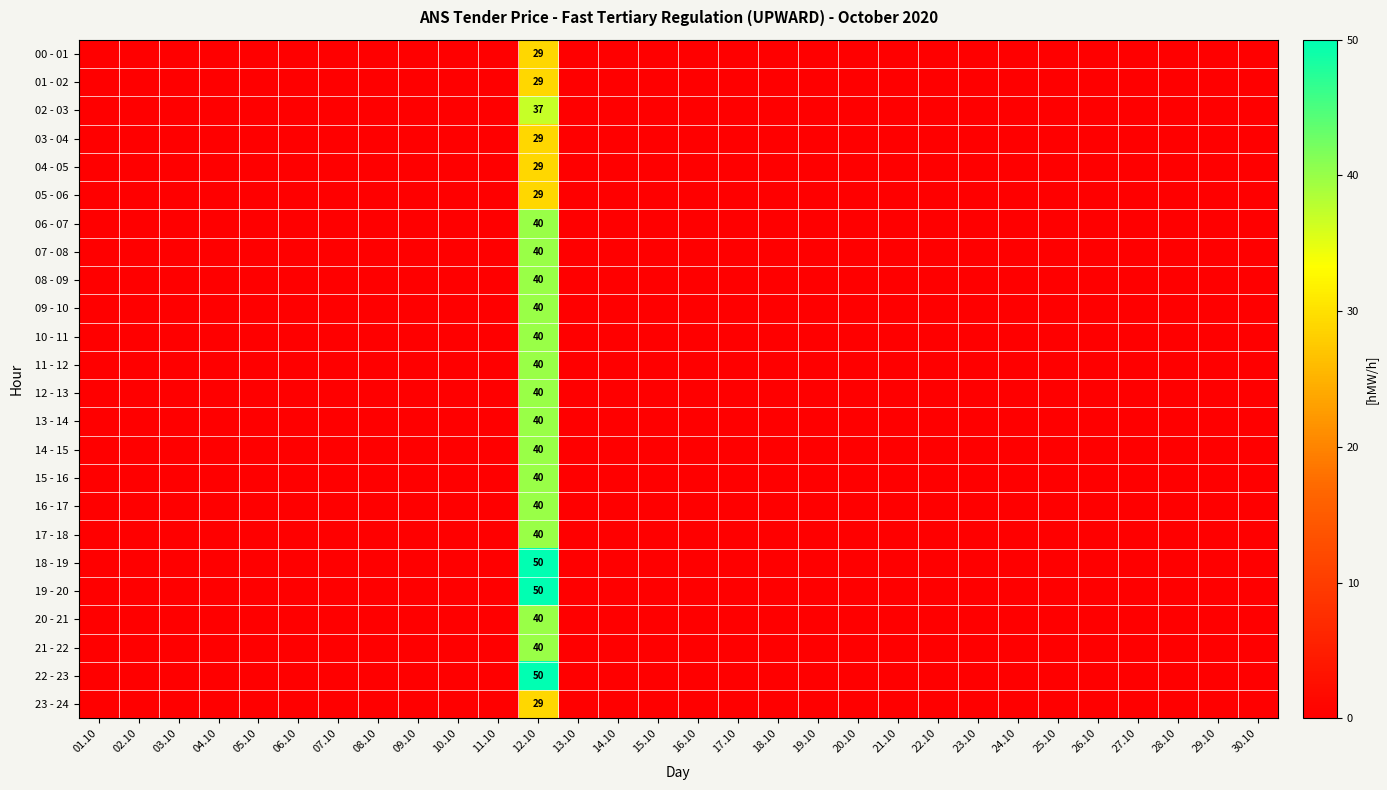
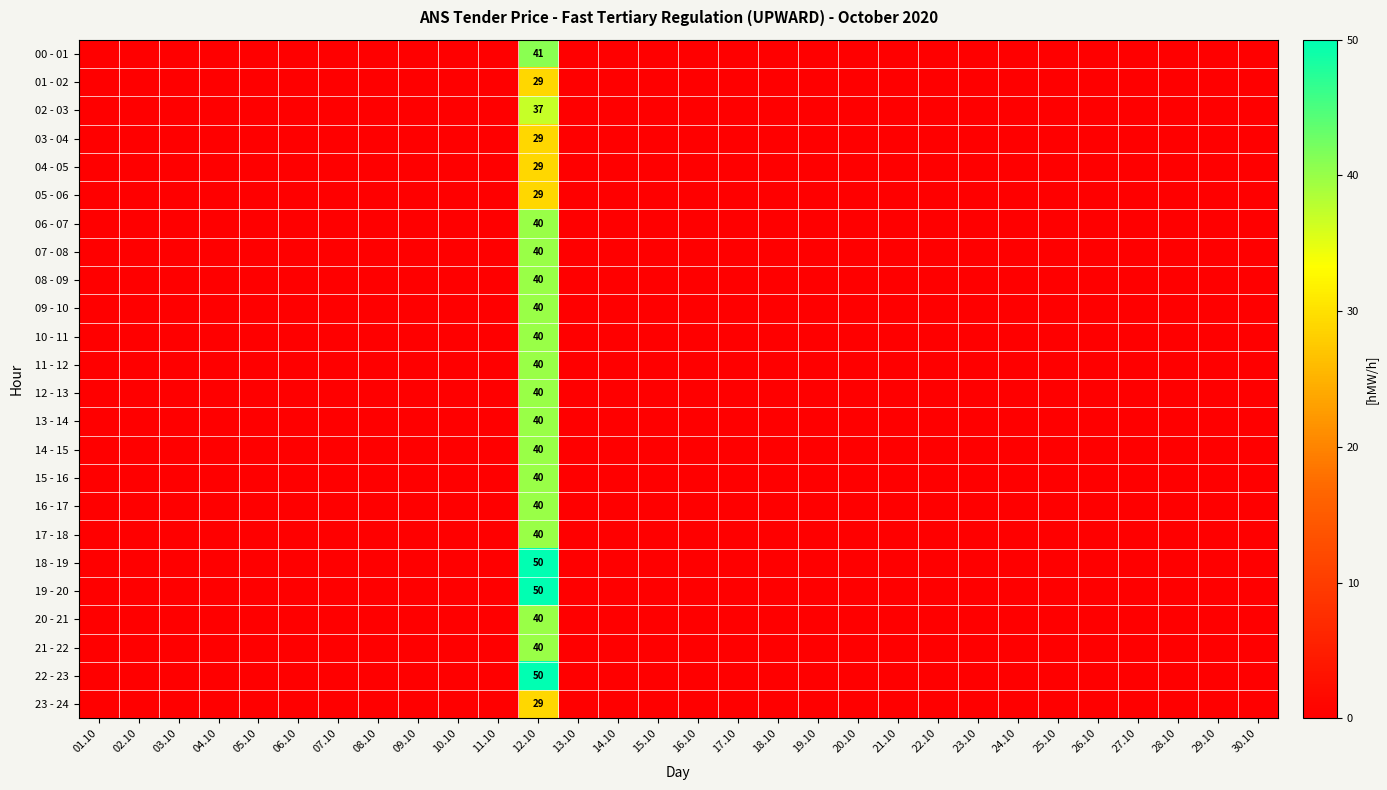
  {
    "00 - 01": {
-     "12.10": 29
+     "12.10": 41
    },
    "01 - 02": {
      "12.10": 29
    },
    "02 - 03": {
      "12.10": 37
    },
    "03 - 04": {
      "12.10": 29
    },
    "04 - 05": {
      "12.10": 29
    },
    "05 - 06": {
      "12.10": 29
    },
    "06 - 07": {
      "12.10": 40
    },
    "07 - 08": {
      "12.10": 40
    },
    "08 - 09": {
      "12.10": 40
    },
    "09 - 10": {
      "12.10": 40
    },
    "10 - 11": {
      "12.10": 40
    },
    "11 - 12": {
      "12.10": 40
    },
    "12 - 13": {
      "12.10": 40
    },
    "13 - 14": {
      "12.10": 40
    },
    "14 - 15": {
      "12.10": 40
    },
    "15 - 16": {
      "12.10": 40
    },
    "16 - 17": {
      "12.10": 40
    },
    "17 - 18": {
      "12.10": 40
    },
    "18 - 19": {
      "12.10": 50
    },
    "19 - 20": {
      "12.10": 50
    },
    "20 - 21": {
      "12.10": 40
    },
    "21 - 22": {
      "12.10": 40
    },
    "22 - 23": {
      "12.10": 50
    },
    "23 - 24": {
      "12.10": 29
    }
  }
